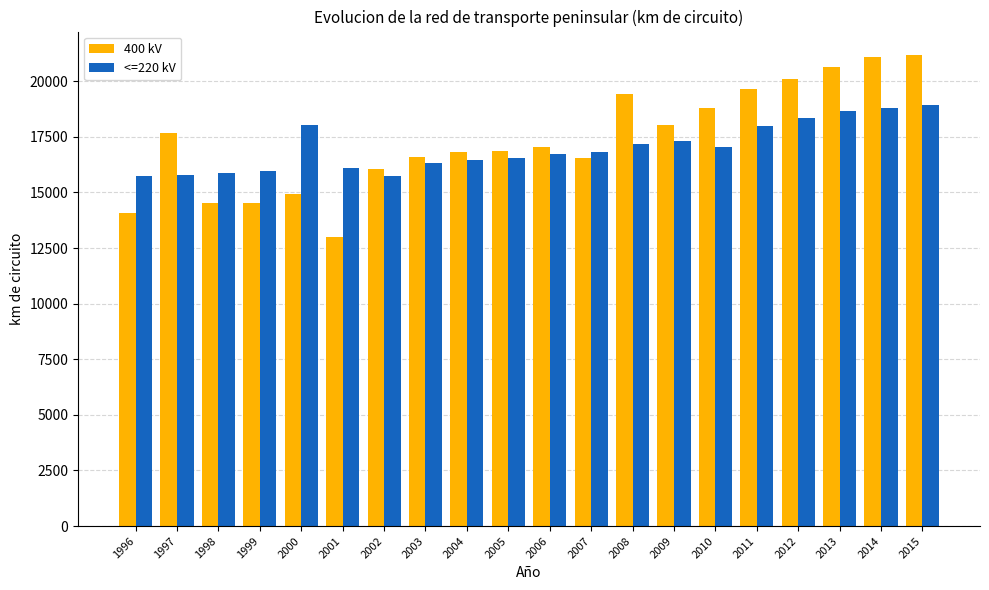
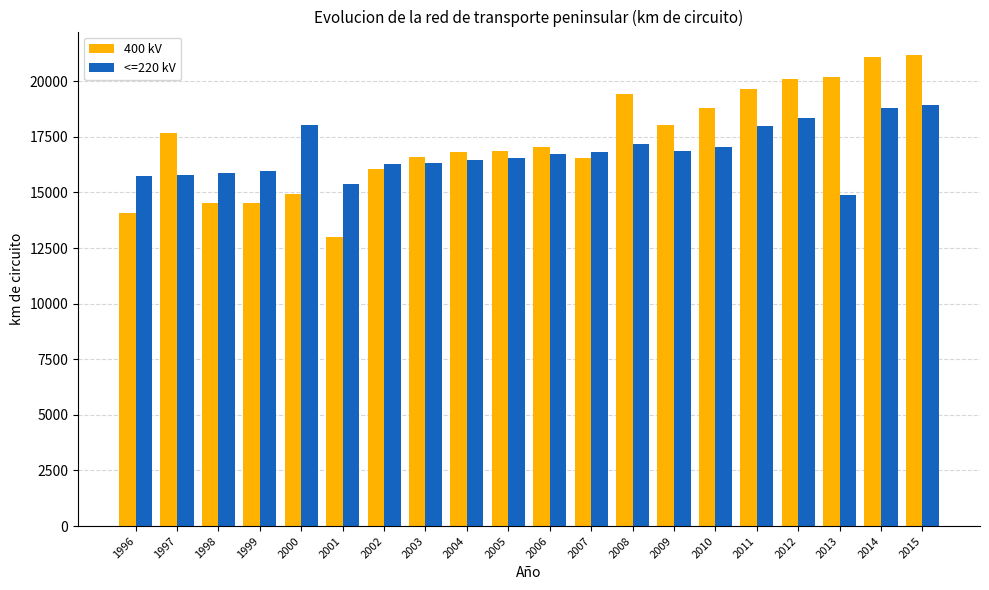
  {
    "400 kV": {
      "1996": 14100,
      "1997": 17700,
      "1998": 14500,
      "1999": 14500,
      "2000": 14900,
      "2001": 13000,
      "2002": 16100,
      "2003": 16600,
      "2004": 16800,
      "2005": 16800,
      "2006": 17100,
      "2007": 16600,
      "2008": 19400,
      "2009": 18100,
      "2010": 18800,
      "2011": 19700,
      "2012": 20100,
-     "2013": 20600,
+     "2013": 20200,
      "2014": 21100,
      "2015": 21200
    },
    "<=220 kV": {
      "1996": 15700,
      "1997": 15800,
      "1998": 15900,
      "1999": 16000,
      "2000": 18000,
-     "2001": 16100,
-     "2002": 15700,
+     "2001": 15400,
+     "2002": 16300,
      "2003": 16300,
      "2004": 16500,
      "2005": 16500,
      "2006": 16800,
      "2007": 16800,
      "2008": 17200,
-     "2009": 17300,
+     "2009": 16900,
      "2010": 17000,
      "2011": 18000,
      "2012": 18400,
-     "2013": 18600,
+     "2013": 14900,
      "2014": 18800,
      "2015": 18900
    }
  }
